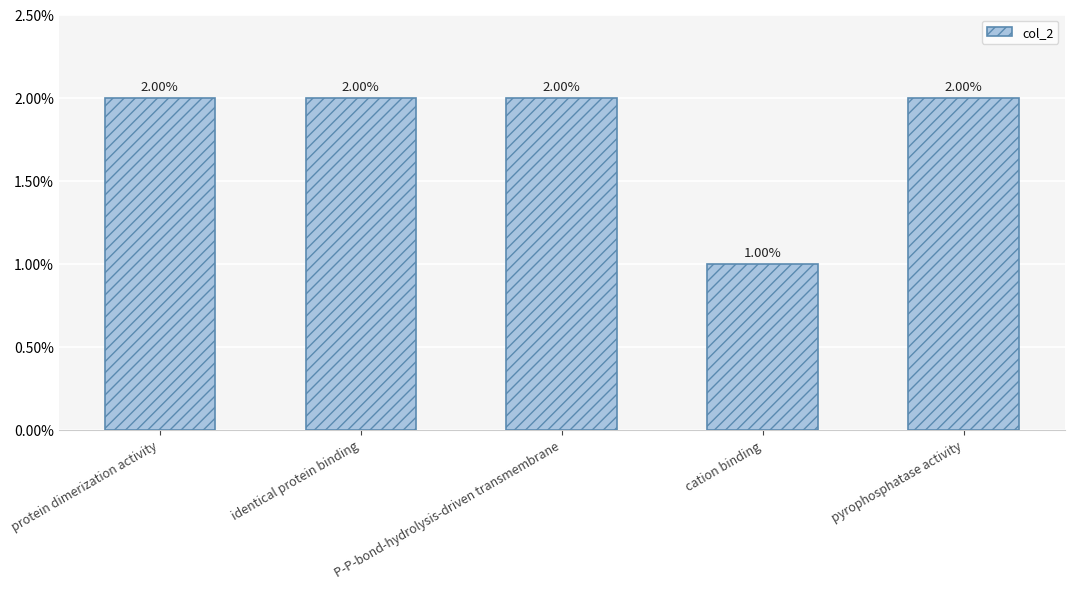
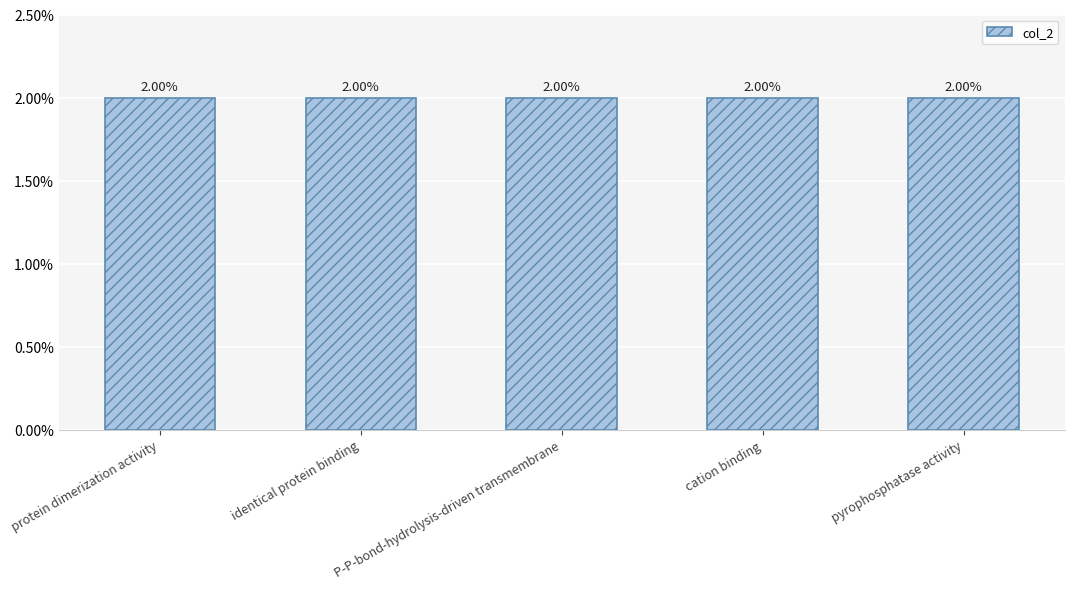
  {
    "protein dimerization activity": "2.00%",
    "identical protein binding": "2.00%",
    "P-P-bond-hydrolysis-driven transmembrane": "2.00%",
-   "cation binding": "1.00%",
+   "cation binding": "2.00%",
    "pyrophosphatase activity": "2.00%"
  }
